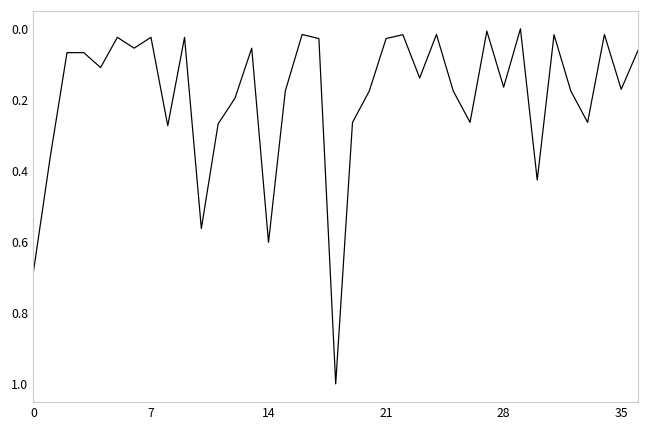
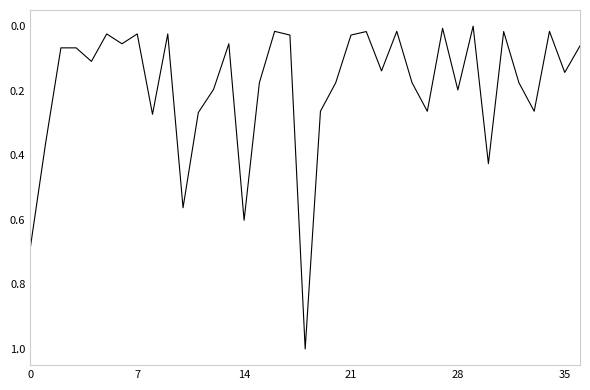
  {
    "0": 0.69,
    "7": 0.02,
    "14": 0.60,
    "21": 0.03,
-   "28": 0.16,
-   "35": 0.17
+   "28": 0.20,
+   "35": 0.14
  }
